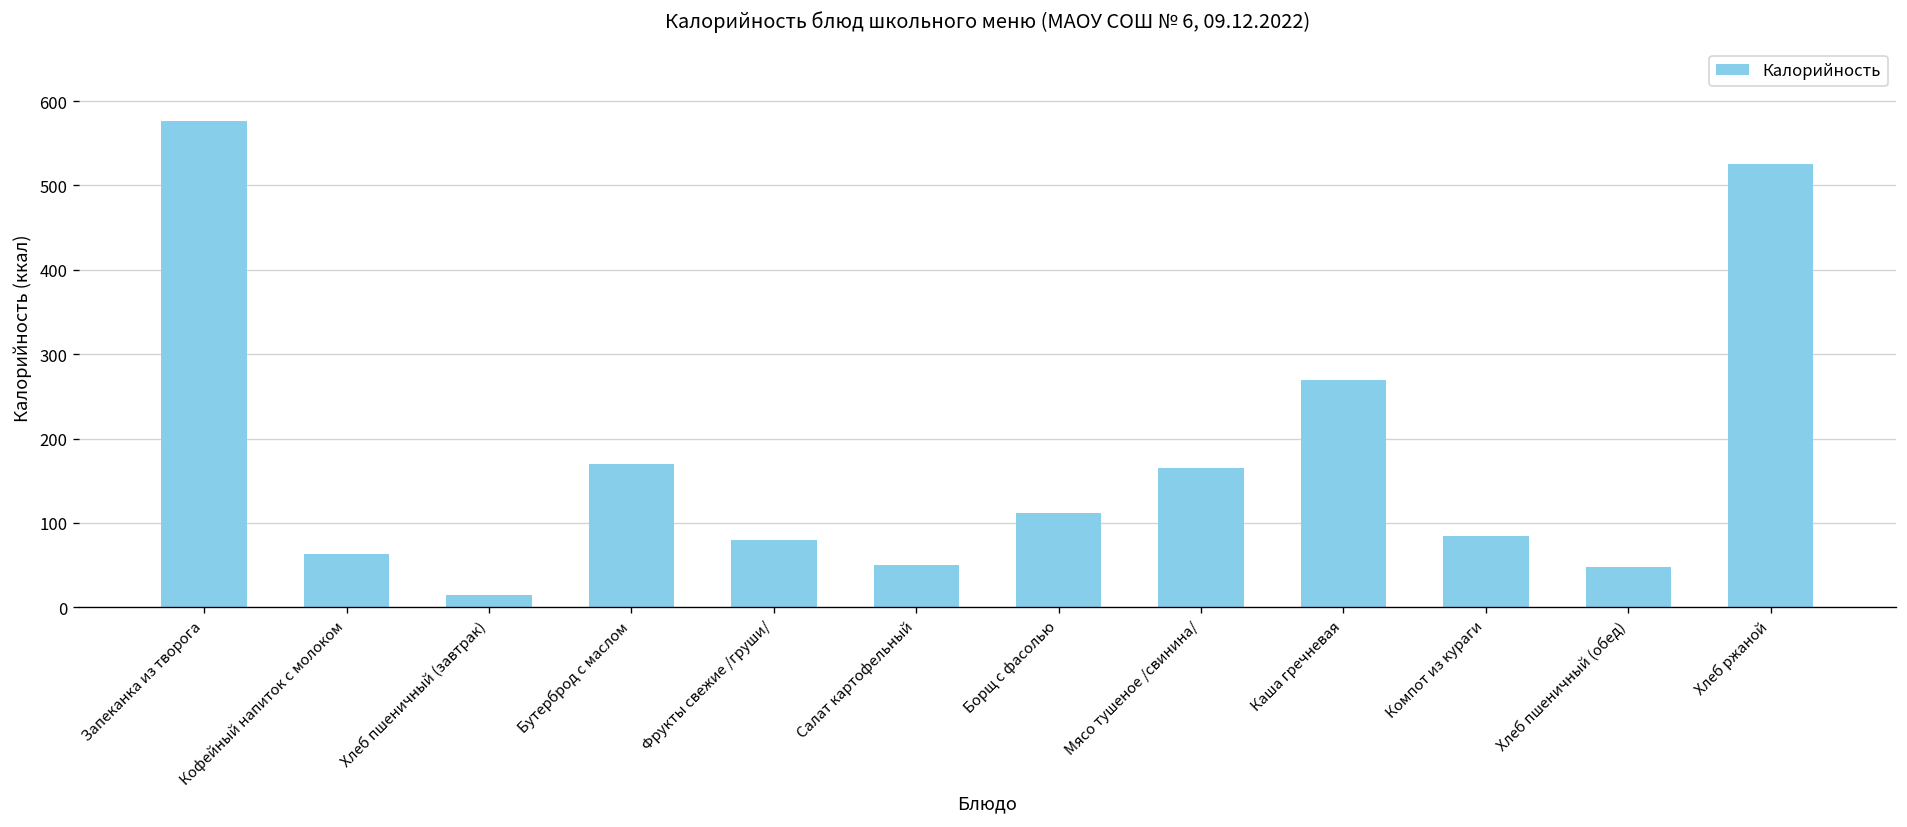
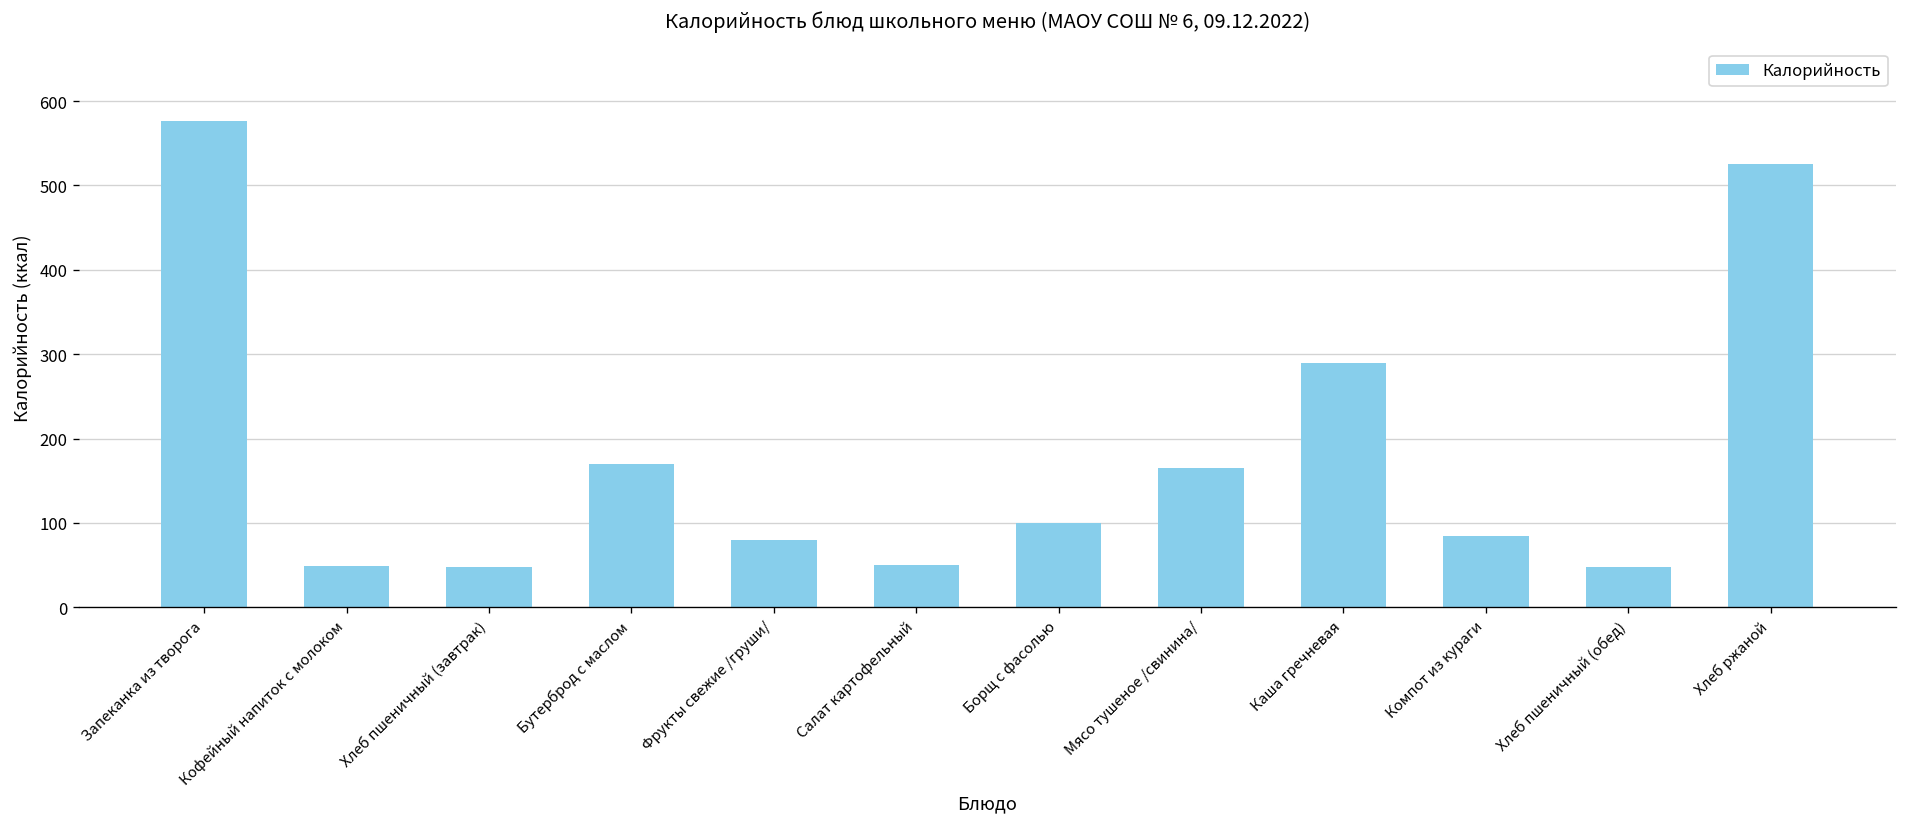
  {
    "Запеканка из творога": 580,
-   "Кофейный напиток с молоком": 60,
-   "Хлеб пшеничный (завтрак)": 10,
+   "Кофейный напиток с молоком": 50,
+   "Хлеб пшеничный (завтрак)": 50,
    "Бутерброд с маслом": 170,
    "Фрукты свежие /груши/": 80,
    "Салат картофельный": 50,
-   "Борщ с фасолью": 110,
+   "Борщ с фасолью": 100,
    "Мясо тушеное /свинина/": 170,
-   "Каша гречневая": 270,
+   "Каша гречневая": 290,
    "Компот из кураги": 80,
    "Хлеб пшеничный (обед)": 50,
    "Хлеб ржаной": 530
  }
